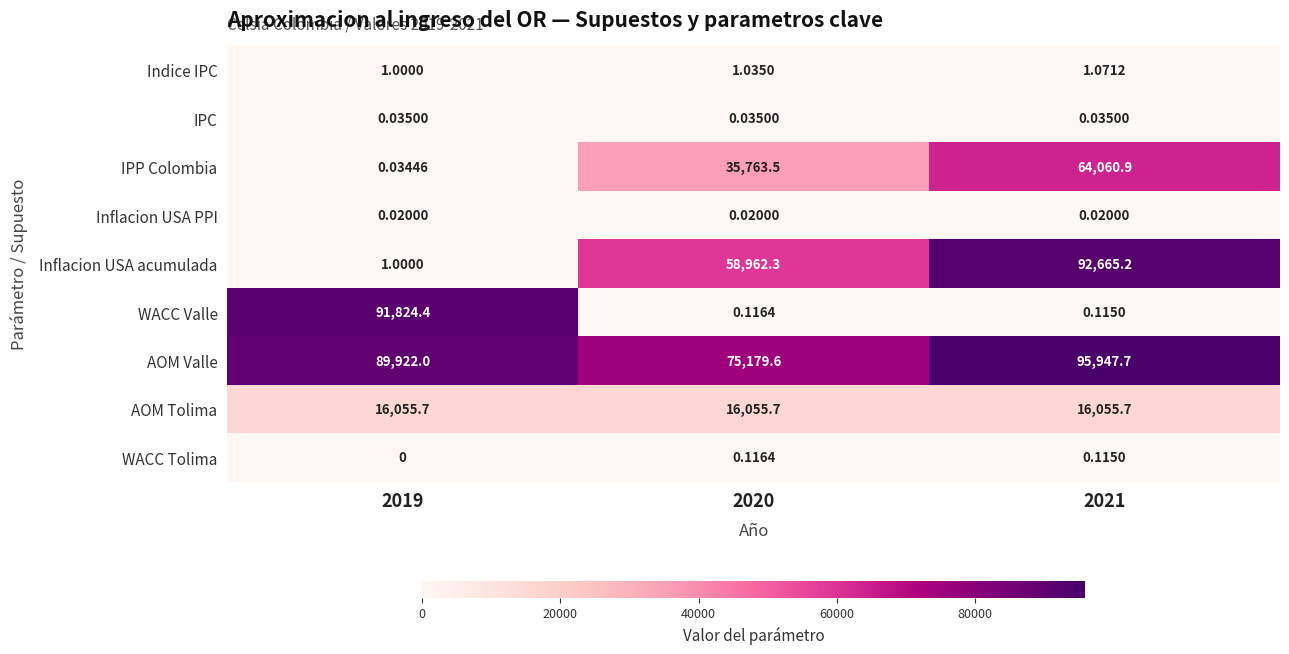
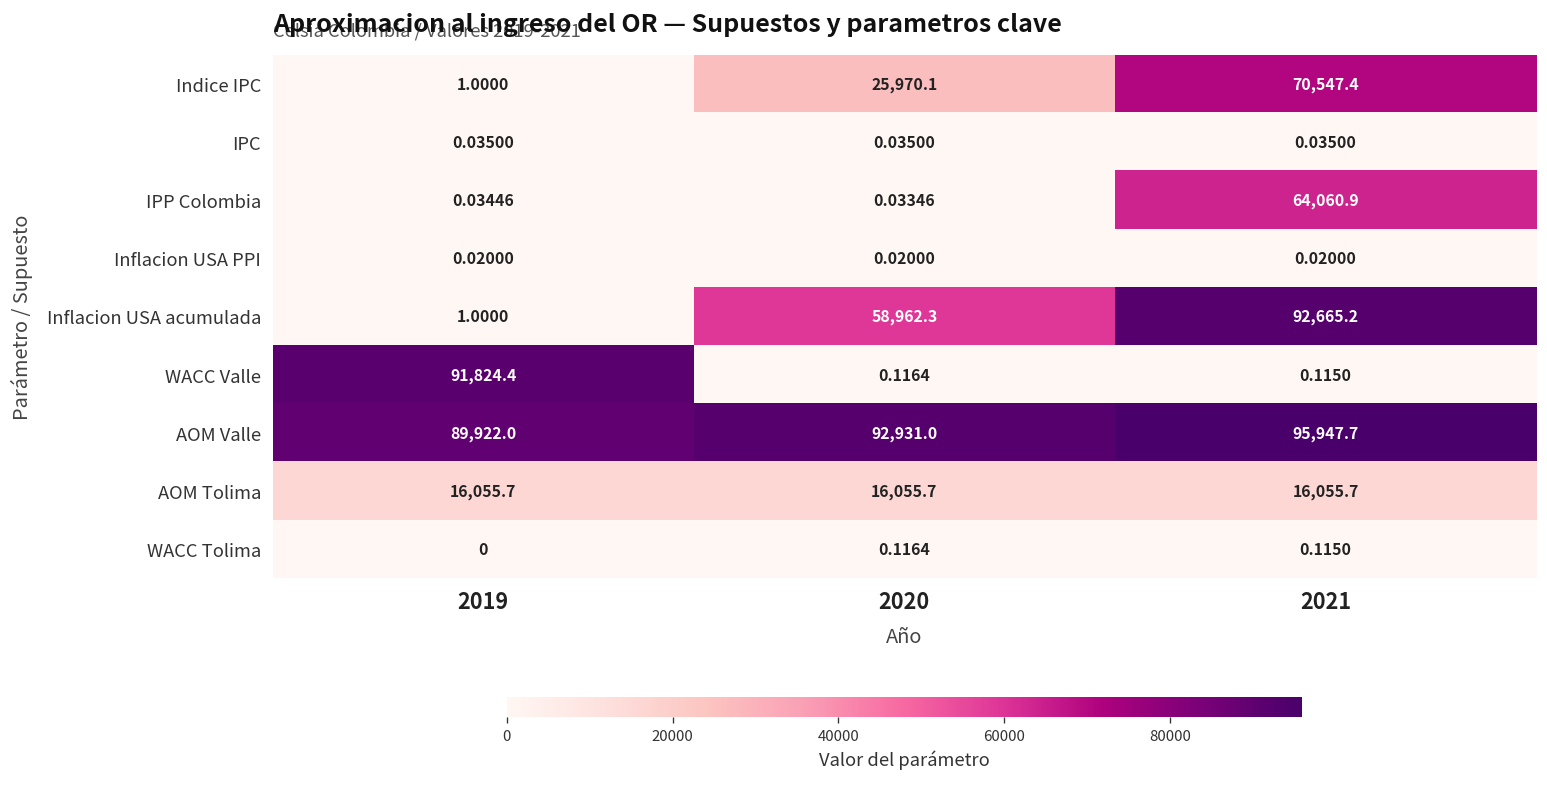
  {
    "Indice IPC": {
      "2019": "1.0000",
-     "2020": "1.0350",
-     "2021": "1.0712"
+     "2020": "25,970.1",
+     "2021": "70,547.4"
    },
    "IPC": {
      "2019": "0.03500",
      "2020": "0.03500",
      "2021": "0.03500"
    },
    "IPP Colombia": {
      "2019": "0.03446",
-     "2020": "35,763.5",
+     "2020": "0.03346",
      "2021": "64,060.9"
    },
    "Inflacion USA PPI": {
      "2019": "0.02000",
      "2020": "0.02000",
      "2021": "0.02000"
    },
    "Inflacion USA acumulada": {
      "2019": "1.0000",
      "2020": "58,962.3",
      "2021": "92,665.2"
    },
    "WACC Valle": {
      "2019": "91,824.4",
      "2020": "0.1164",
      "2021": "0.1150"
    },
    "AOM Valle": {
      "2019": "89,922.0",
-     "2020": "75,179.6",
+     "2020": "92,931.0",
      "2021": "95,947.7"
    },
    "AOM Tolima": {
      "2019": "16,055.7",
      "2020": "16,055.7",
      "2021": "16,055.7"
    },
    "WACC Tolima": {
      "2019": "0",
      "2020": "0.1164",
      "2021": "0.1150"
    }
  }
